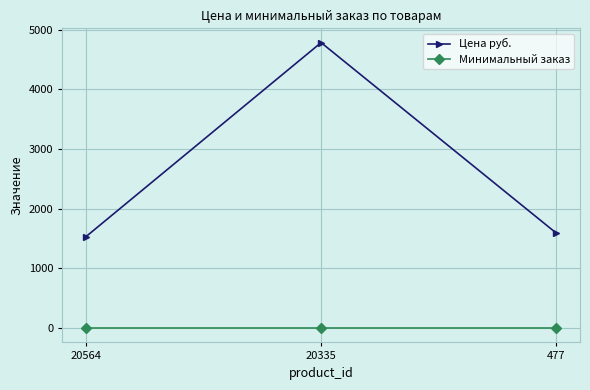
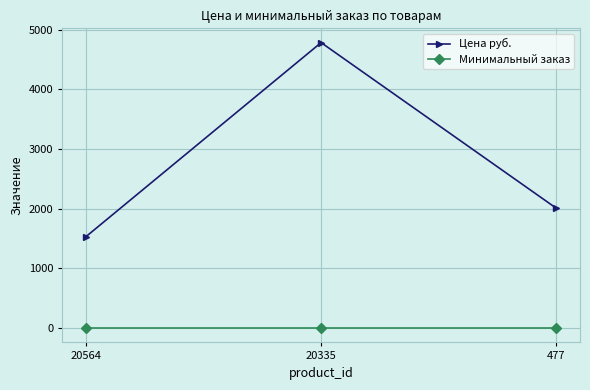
  {
    "Цена руб.": {
      "20564": 1500,
      "20335": 4800,
-     "477": 1600
+     "477": 2000
    },
    "Минимальный заказ": {
      "20564": 0,
      "20335": 0,
      "477": 0
    }
  }
